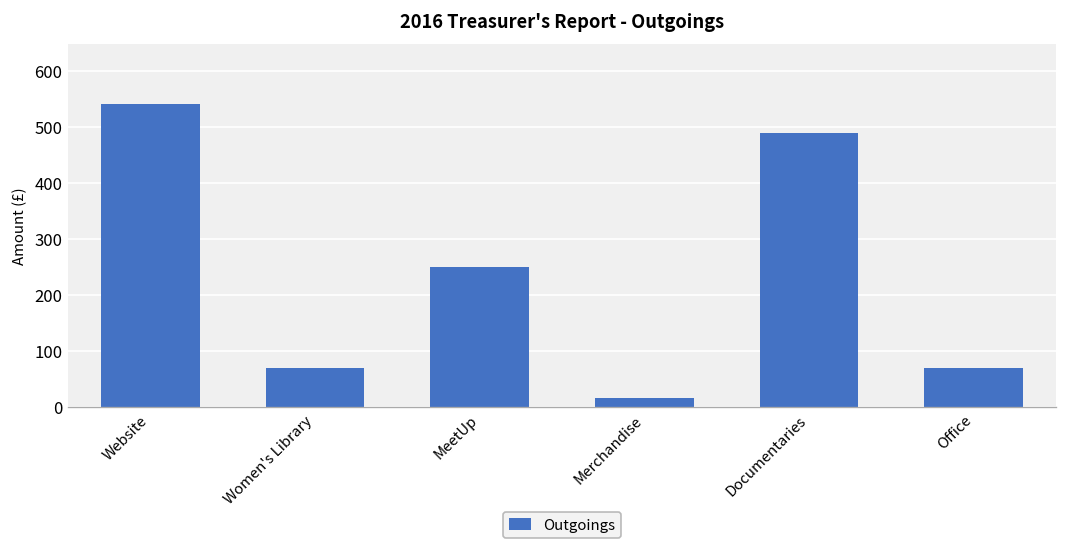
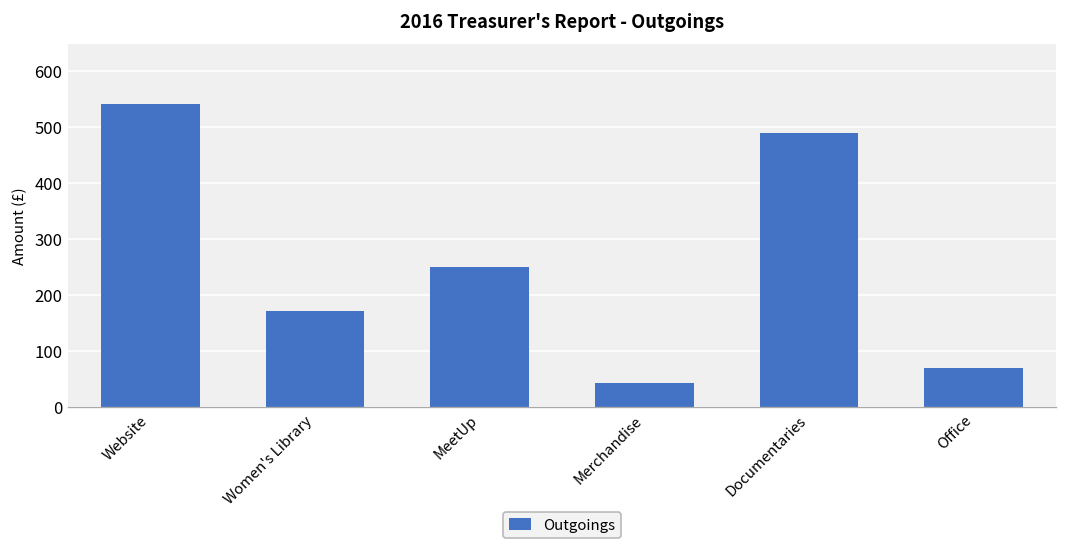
  {
    "Website": 540,
-   "Women's Library": 70,
+   "Women's Library": 170,
    "MeetUp": 250,
-   "Merchandise": 20,
+   "Merchandise": 40,
    "Documentaries": 490,
    "Office": 70
  }
